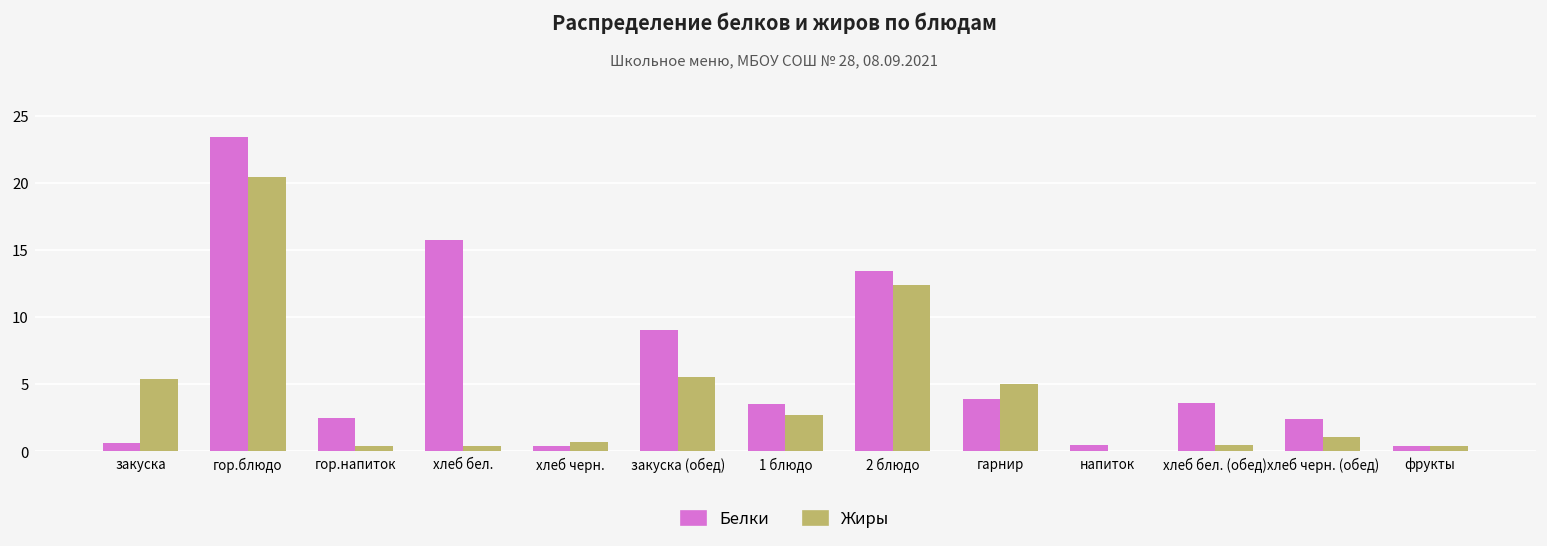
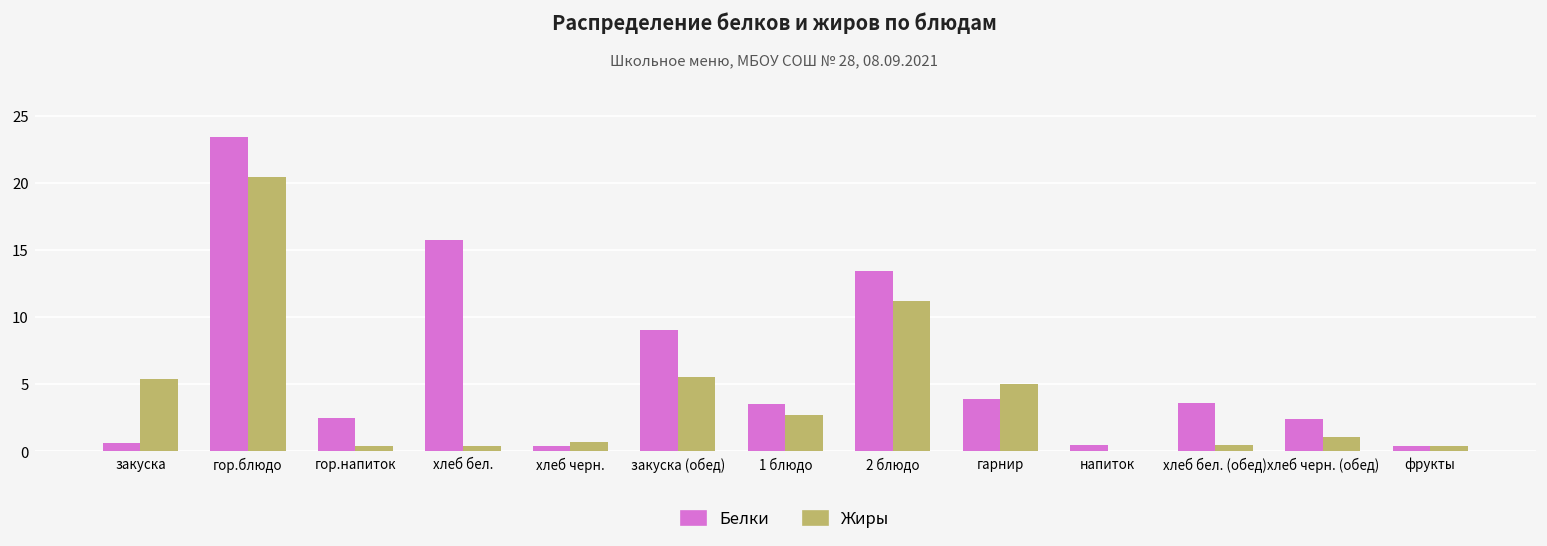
  {
    "Белки": {
      "закуска": 0.6,
      "гор.блюдо": 23.4,
      "гор.напиток": 2.5,
      "хлеб бел.": 15.7,
      "хлеб черн.": 0.4,
      "закуска (обед)": 9.0,
      "1 блюдо": 3.5,
      "2 блюдо": 13.4,
      "гарнир": 3.9,
      "напиток": 0.5,
      "хлеб бел. (обед)": 3.6,
      "хлеб черн. (обед)": 2.4,
      "фрукты": 0.4
    },
    "Жиры": {
      "закуска": 5.4,
      "гор.блюдо": 20.4,
      "гор.напиток": 0.4,
      "хлеб бел.": 0.4,
      "хлеб черн.": 0.7,
      "закуска (обед)": 5.5,
      "1 блюдо": 2.7,
-     "2 блюдо": 12.4,
+     "2 блюдо": 11.2,
      "гарнир": 5.0,
      "напиток": 0.0,
      "хлеб бел. (обед)": 0.5,
      "хлеб черн. (обед)": 1.1,
      "фрукты": 0.4
    }
  }
